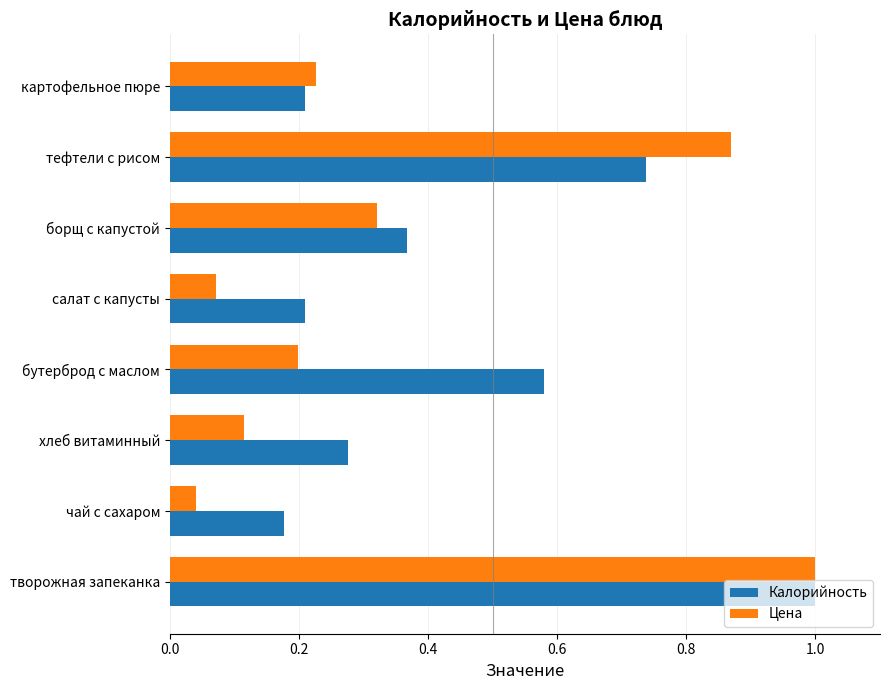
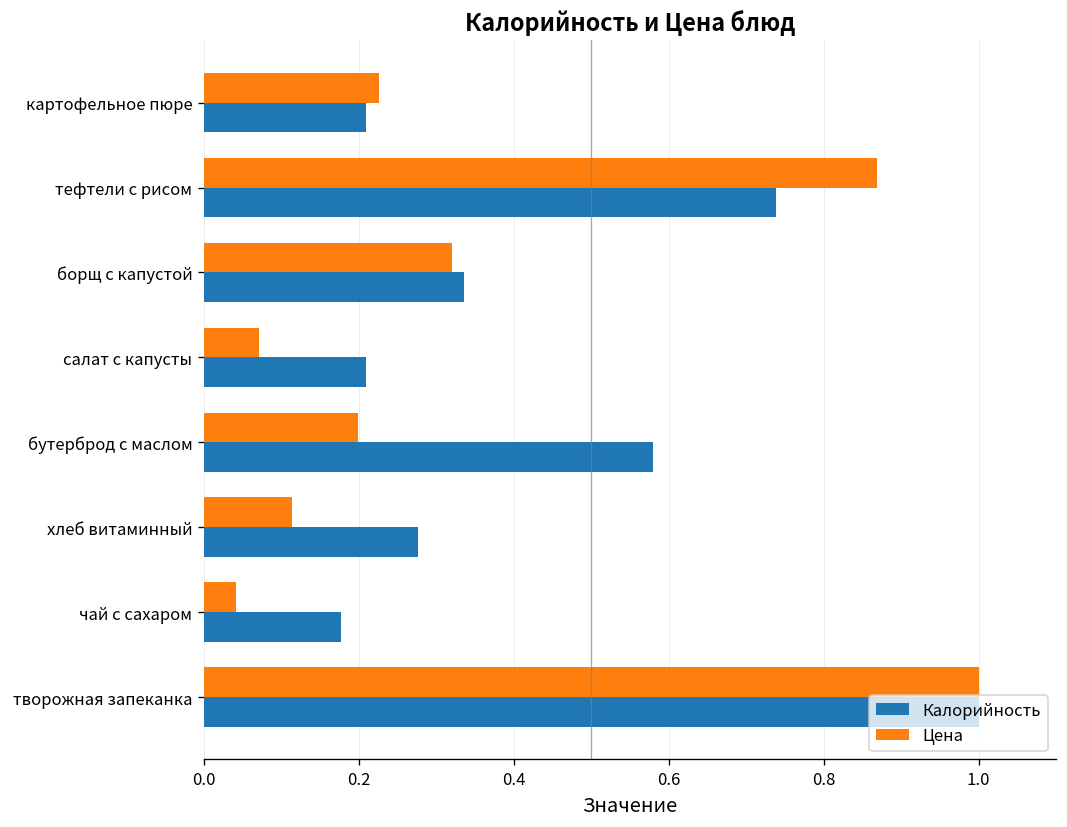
  {
    "Калорийность": {
      "картофельное пюре": 0.21,
      "тефтели с рисом": 0.74,
-     "борщ с капустой": 0.37,
+     "борщ с капустой": 0.34,
      "салат с капусты": 0.21,
      "бутерброд с маслом": 0.58,
      "хлеб витаминный": 0.28,
      "чай с сахаром": 0.18
    },
    "Цена": {
      "картофельное пюре": 0.23,
      "тефтели с рисом": 0.87,
      "борщ с капустой": 0.32,
      "салат с капусты": 0.07,
      "бутерброд с маслом": 0.20,
      "хлеб витаминный": 0.11,
      "чай с сахаром": 0.04,
      "творожная запеканка": 1.00
    }
  }
